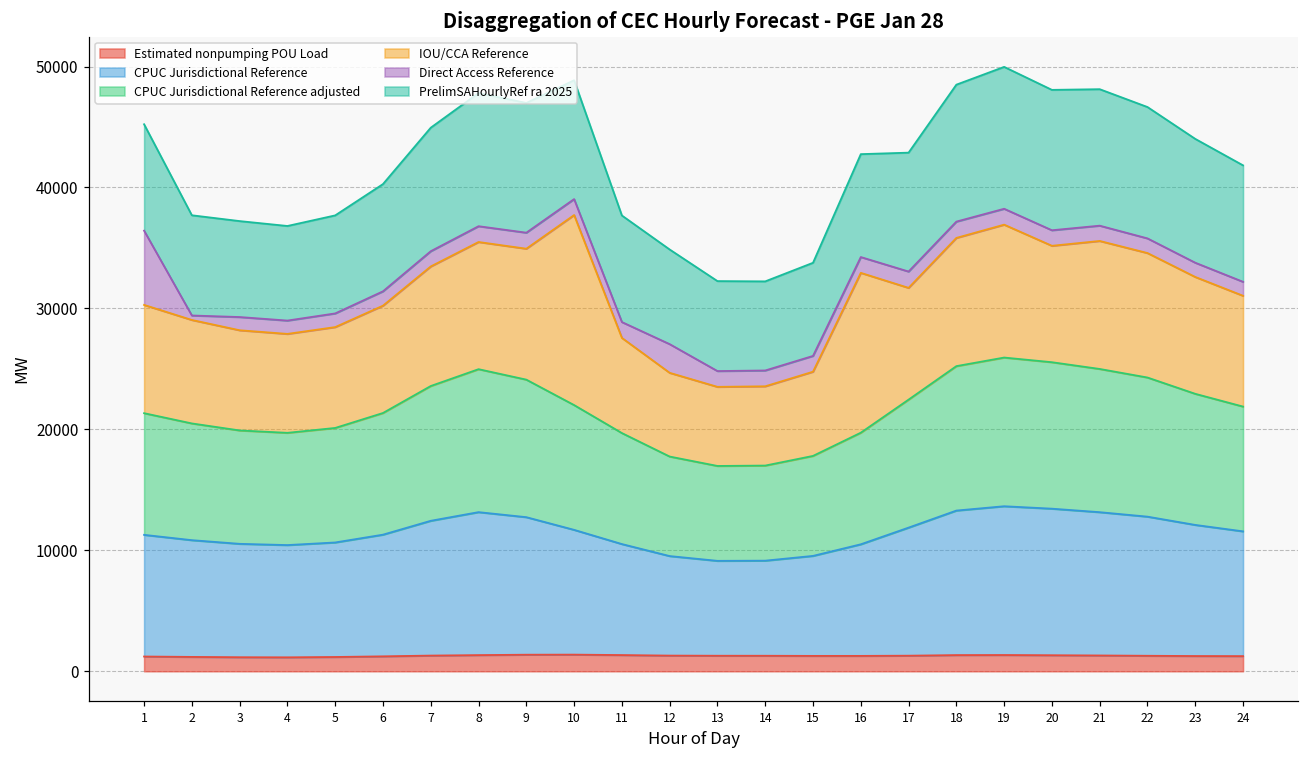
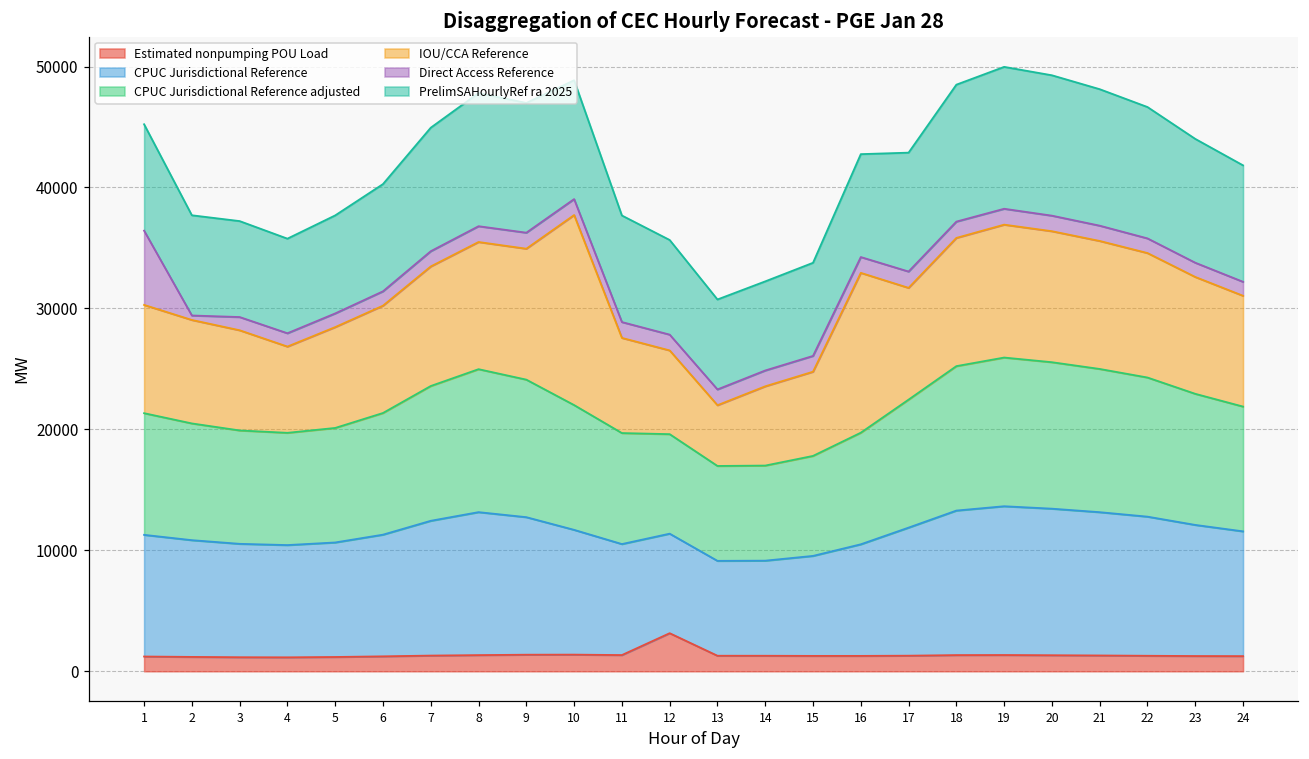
  {
    "Estimated nonpumping POU Load": {
      "1": 1200,
      "2": 1200,
      "3": 1200,
      "4": 1200,
      "5": 1200,
      "6": 1200,
      "7": 1300,
      "8": 1300,
      "9": 1400,
      "10": 1400,
      "11": 1300,
-     "12": 1300,
+     "12": 3100,
      "13": 1300,
      "14": 1300,
      "15": 1300,
      "16": 1300,
      "17": 1300,
      "18": 1300,
      "19": 1300,
      "20": 1300,
      "21": 1300,
      "22": 1300,
      "23": 1300,
      "24": 1300
    },
    "IOU/CCA Reference": {
      "1": 9000,
      "2": 8600,
      "3": 8300,
-     "4": 8200,
+     "4": 7100,
      "5": 8300,
      "6": 8900,
      "7": 9900,
      "8": 10500,
      "9": 10800,
      "10": 15700,
      "11": 7900,
      "12": 6900,
-     "13": 6500,
+     "13": 5000,
      "14": 6600,
      "15": 7000,
      "16": 13200,
      "17": 9200,
      "18": 10600,
      "19": 11000,
-     "20": 9600,
+     "20": 10800,
      "21": 10600,
      "22": 10300,
      "23": 9700,
      "24": 9200
    },
    "Direct Access Reference": {
      "1": 6100,
      "2": 400,
      "3": 1100,
      "4": 1100,
      "5": 1100,
      "6": 1200,
      "7": 1300,
      "8": 1300,
      "9": 1300,
      "10": 1300,
      "11": 1300,
-     "12": 2400,
+     "12": 1300,
      "13": 1300,
      "14": 1300,
      "15": 1300,
      "16": 1300,
      "17": 1400,
      "18": 1300,
      "19": 1300,
      "20": 1300,
      "21": 1300,
      "22": 1200,
      "23": 1200,
      "24": 1200
    }
  }
